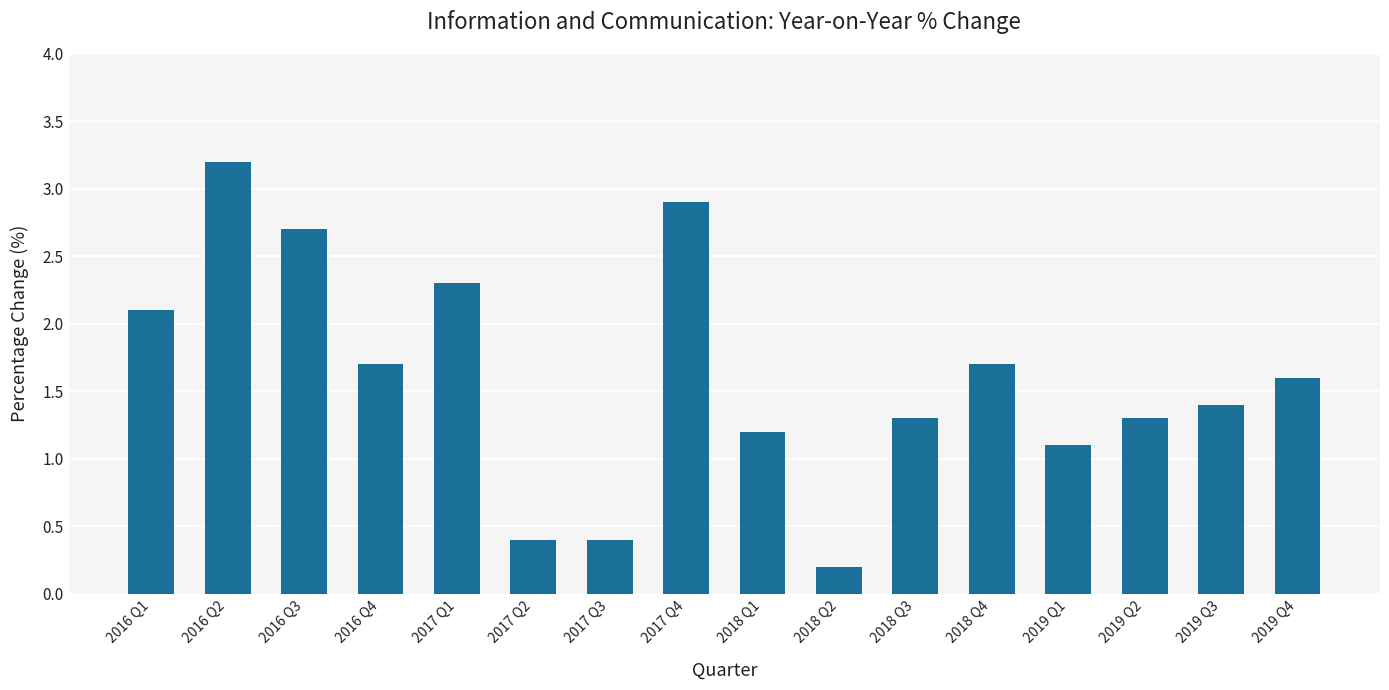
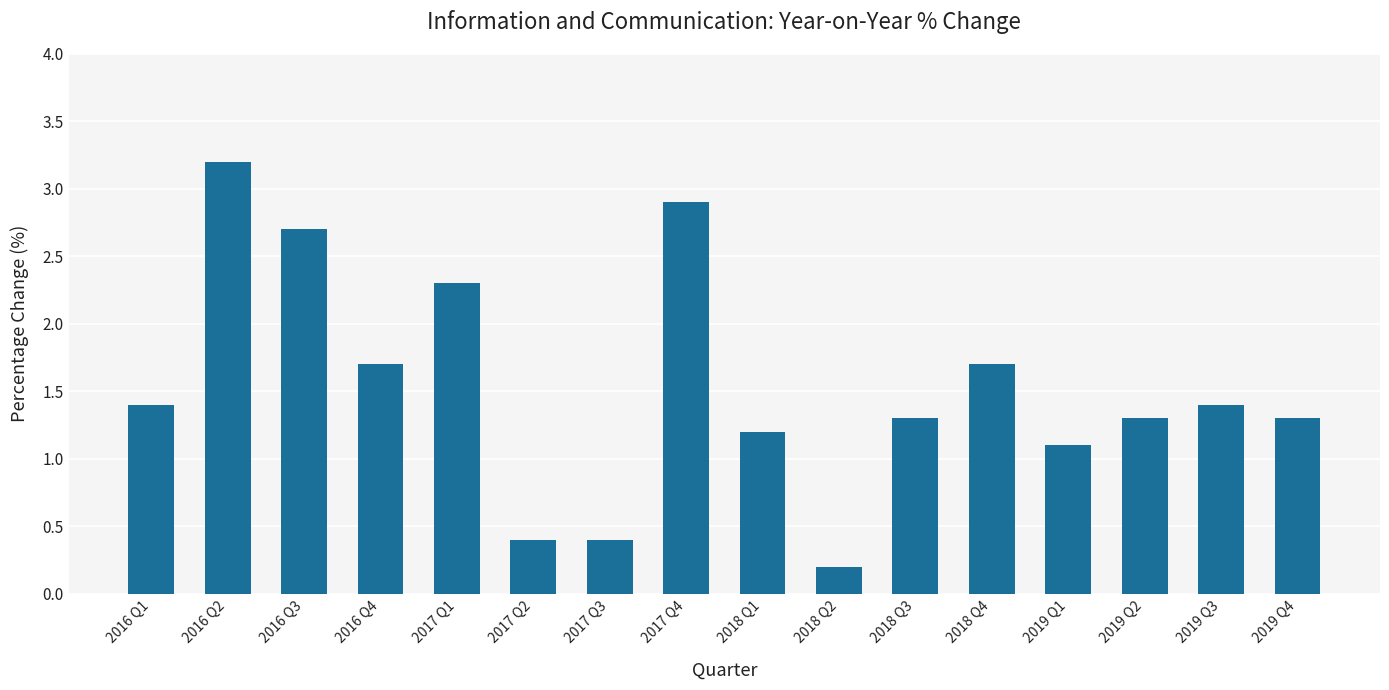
  {
-   "2016 Q1": 2.1,
+   "2016 Q1": 1.4,
    "2016 Q2": 3.2,
    "2016 Q3": 2.7,
    "2016 Q4": 1.7,
    "2017 Q1": 2.3,
    "2017 Q2": 0.4,
    "2017 Q3": 0.4,
    "2017 Q4": 2.9,
    "2018 Q1": 1.2,
    "2018 Q2": 0.2,
    "2018 Q3": 1.3,
    "2018 Q4": 1.7,
    "2019 Q1": 1.1,
    "2019 Q2": 1.3,
    "2019 Q3": 1.4,
-   "2019 Q4": 1.6
+   "2019 Q4": 1.3
  }
